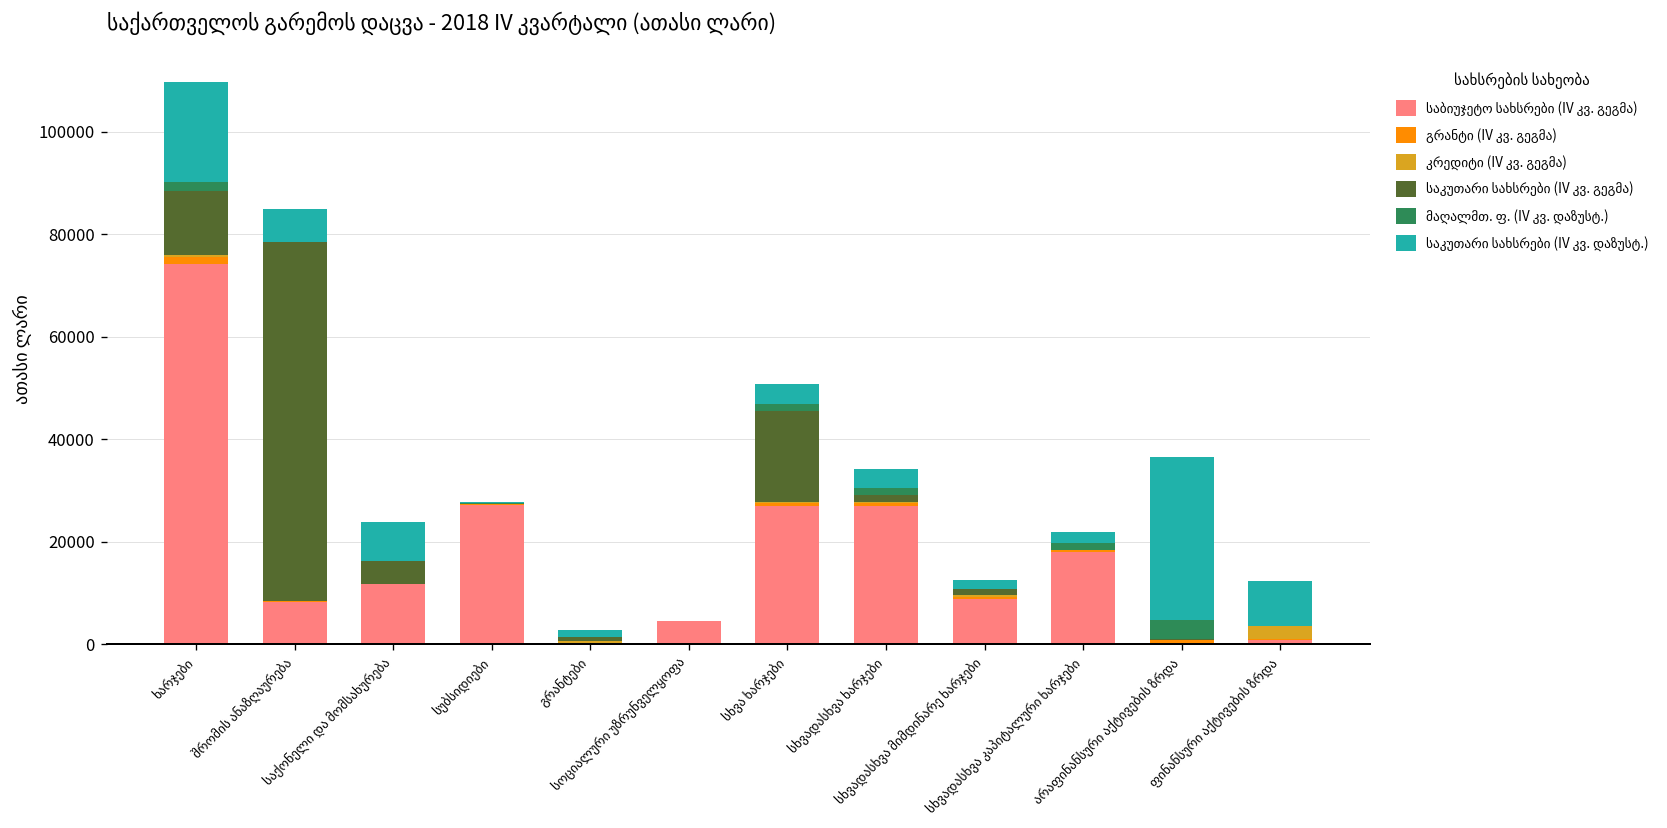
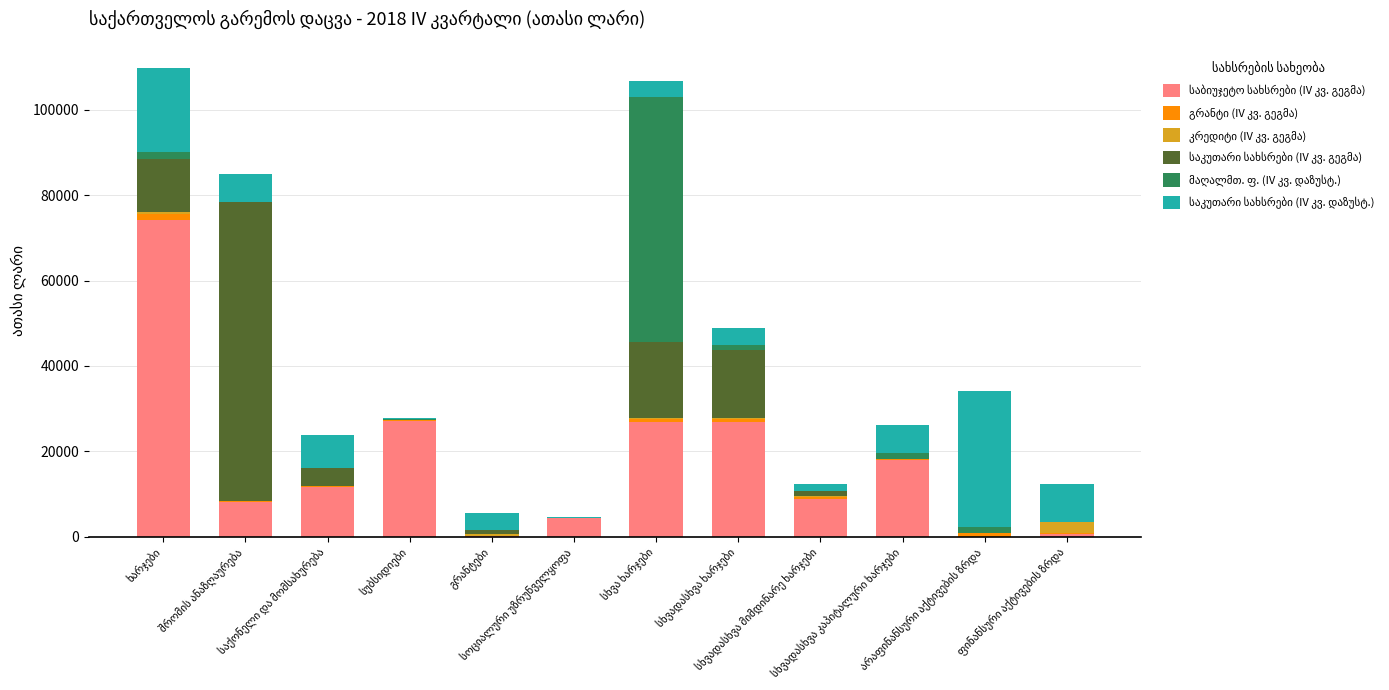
  {
    "საბიუჯეტო სახსრები (IV კვ. გეგმა)": {
      "ხარჯები": 74000,
      "შრომის ანაზღაურება": 8000,
      "საქონელი და მომსახურება": 12000,
      "სუბსიდიები": 27000,
      "სოციალური უზრუნველყოფა": 4000,
      "სხვა ხარჯები": 27000,
      "სხვადასხვა ხარჯები": 27000,
      "სხვადასხვა მიმდინარე ხარჯები": 9000,
      "სხვადასხვა კაპიტალური ხარჯები": 18000,
      "ფინანსური აქტივების ზრდა": 1000
    },
    "საკუთარი სახსრები (IV კვ. გეგმა)": {
      "ხარჯები": 12000,
      "შრომის ანაზღაურება": 70000,
      "საქონელი და მომსახურება": 4000,
      "სუბსიდიები": 0,
      "გრანტები": 1000,
      "სხვა ხარჯები": 18000,
-     "სხვადასხვა ხარჯები": 1000,
+     "სხვადასხვა ხარჯები": 16000,
      "სხვადასხვა მიმდინარე ხარჯები": 1000,
      "სხვადასხვა კაპიტალური ხარჯები": 0,
      "ფინანსური აქტივების ზრდა": 0
    },
    "მაღალმთ. ფ. (IV კვ. დაზუსტ.)": {
      "ხარჯები": 2000,
      "შრომის ანაზღაურება": 0,
      "გრანტები": 0,
      "სოციალური უზრუნველყოფა": 0,
-     "სხვა ხარჯები": 1000,
+     "სხვა ხარჯები": 57000,
      "სხვადასხვა ხარჯები": 1000,
      "სხვადასხვა კაპიტალური ხარჯები": 1000,
-     "არაფინანსური აქტივების ზრდა": 4000,
+     "არაფინანსური აქტივების ზრდა": 1000,
      "ფინანსური აქტივების ზრდა": 0
    },
    "საკუთარი სახსრები (IV კვ. დაზუსტ.)": {
      "ხარჯები": 20000,
      "შრომის ანაზღაურება": 7000,
      "საქონელი და მომსახურება": 8000,
-     "გრანტები": 1000,
+     "გრანტები": 4000,
      "სხვა ხარჯები": 4000,
      "სხვადასხვა ხარჯები": 4000,
      "სხვადასხვა მიმდინარე ხარჯები": 2000,
-     "სხვადასხვა კაპიტალური ხარჯები": 2000,
+     "სხვადასხვა კაპიტალური ხარჯები": 6000,
      "არაფინანსური აქტივების ზრდა": 32000,
      "ფინანსური აქტივების ზრდა": 9000
    }
  }
